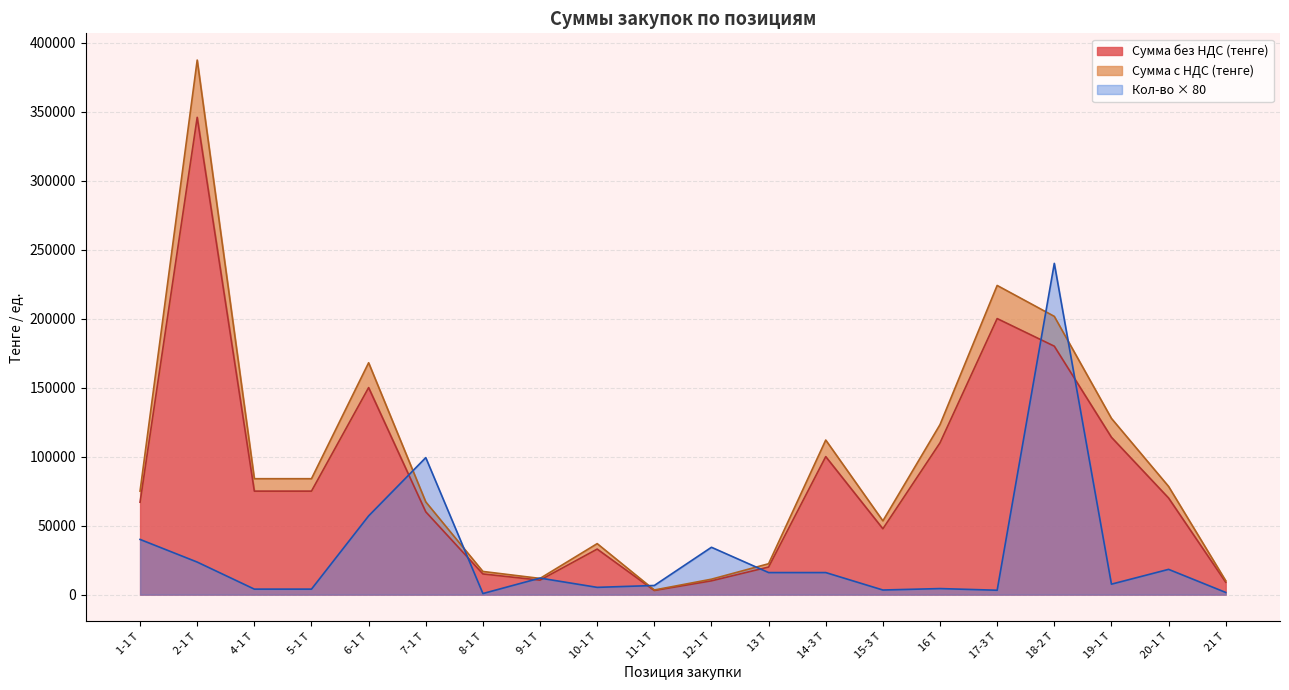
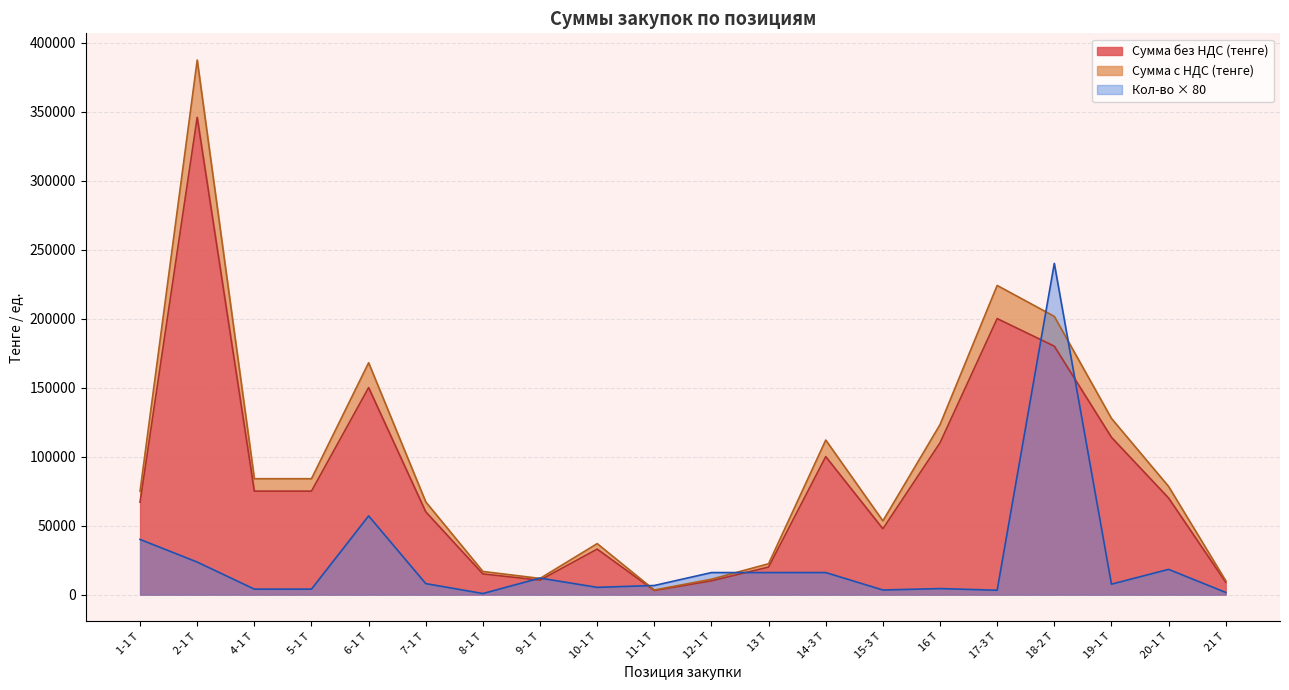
  {
    "Кол-во × 80": {
      "1-1 Т": 40000,
      "2-1 Т": 24000,
      "4-1 Т": 4000,
      "5-1 Т": 4000,
      "6-1 Т": 57000,
-     "7-1 Т": 99000,
+     "7-1 Т": 8000,
      "8-1 Т": 1000,
      "10-1 Т": 5000,
      "11-1 Т": 7000,
-     "12-1 Т": 34000,
+     "12-1 Т": 16000,
      "13 Т": 16000,
      "14-3 Т": 16000,
      "15-3 Т": 3000,
      "16 Т": 4000,
      "17-3 Т": 3000,
      "18-2 Т": 240000,
      "19-1 Т": 8000,
      "20-1 Т": 18000,
      "21 Т": 2000
    }
  }
